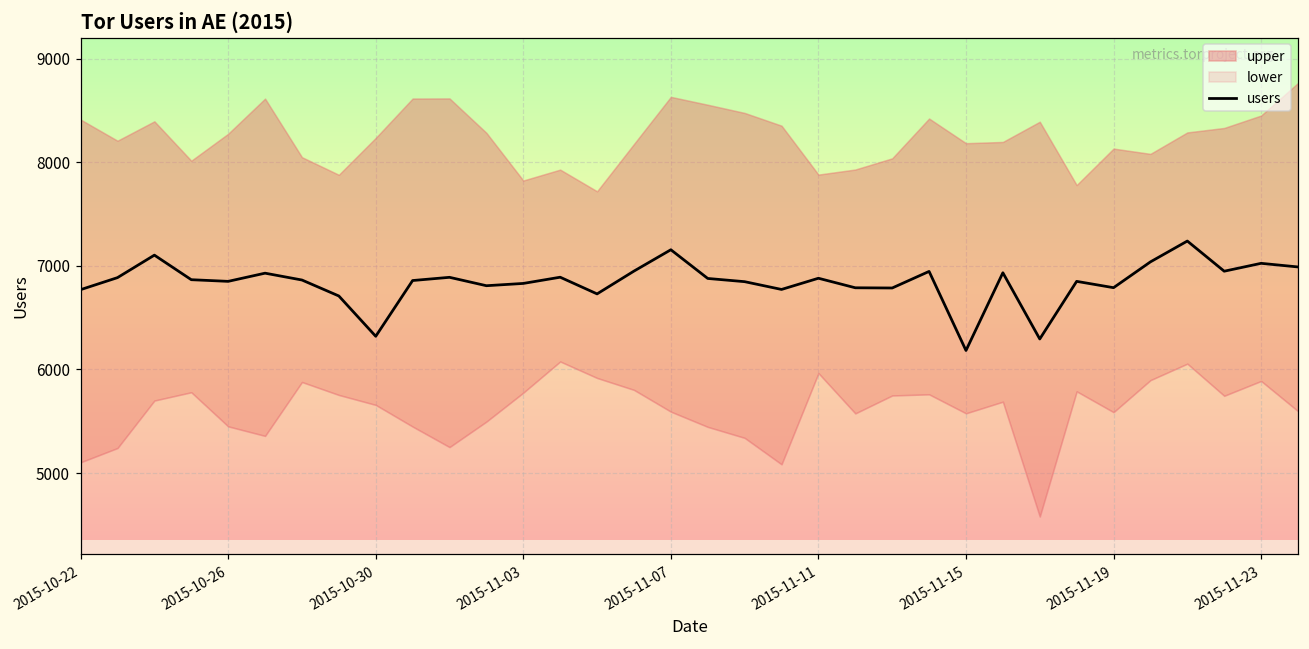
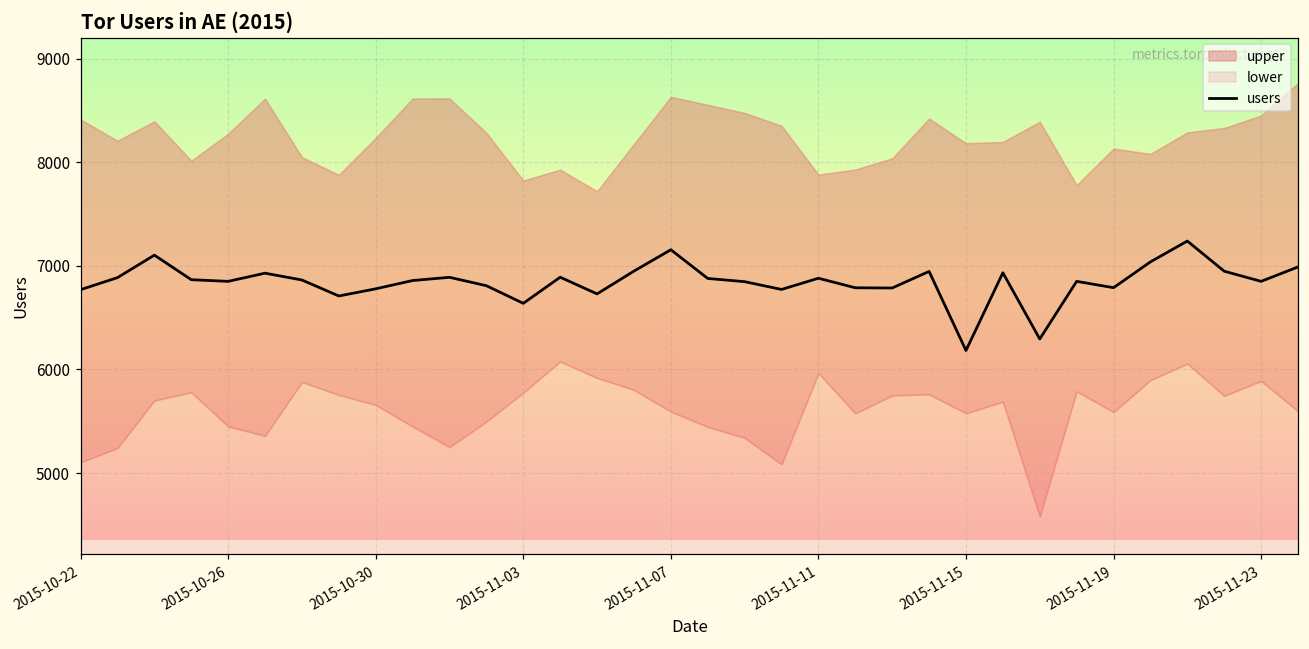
  {
    "users": {
      "2015-10-22": 6800,
      "2015-10-26": 6900,
-     "2015-10-30": 6300,
-     "2015-11-03": 6800,
+     "2015-10-30": 6800,
+     "2015-11-03": 6600,
      "2015-11-07": 7200,
      "2015-11-11": 6900,
      "2015-11-15": 6200,
      "2015-11-19": 6800,
-     "2015-11-23": 7000
+     "2015-11-23": 6900
    },
    "lower": {
      "2015-10-22": 5100,
      "2015-10-26": 5500,
      "2015-10-30": 5700,
      "2015-11-03": 5800,
      "2015-11-07": 5600,
      "2015-11-11": 6000,
      "2015-11-15": 5600,
      "2015-11-19": 5600,
      "2015-11-23": 5900
    }
  }
